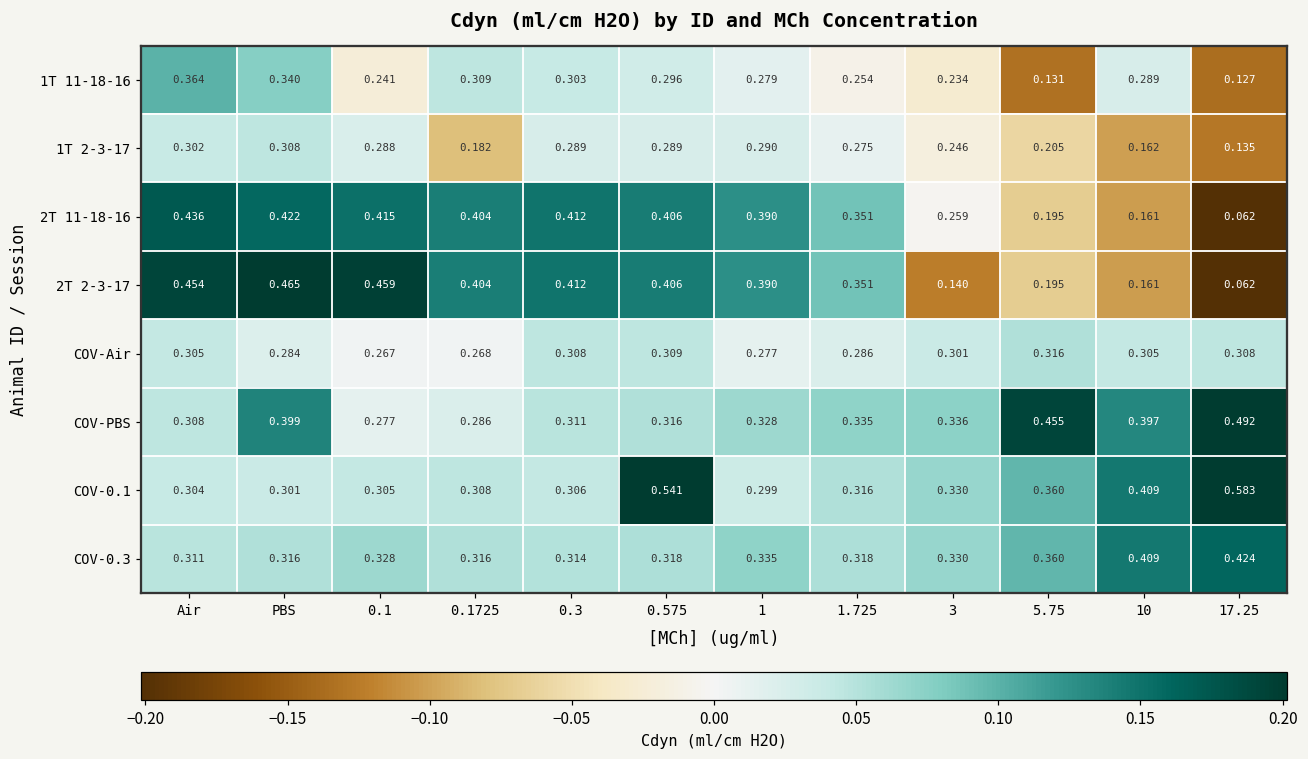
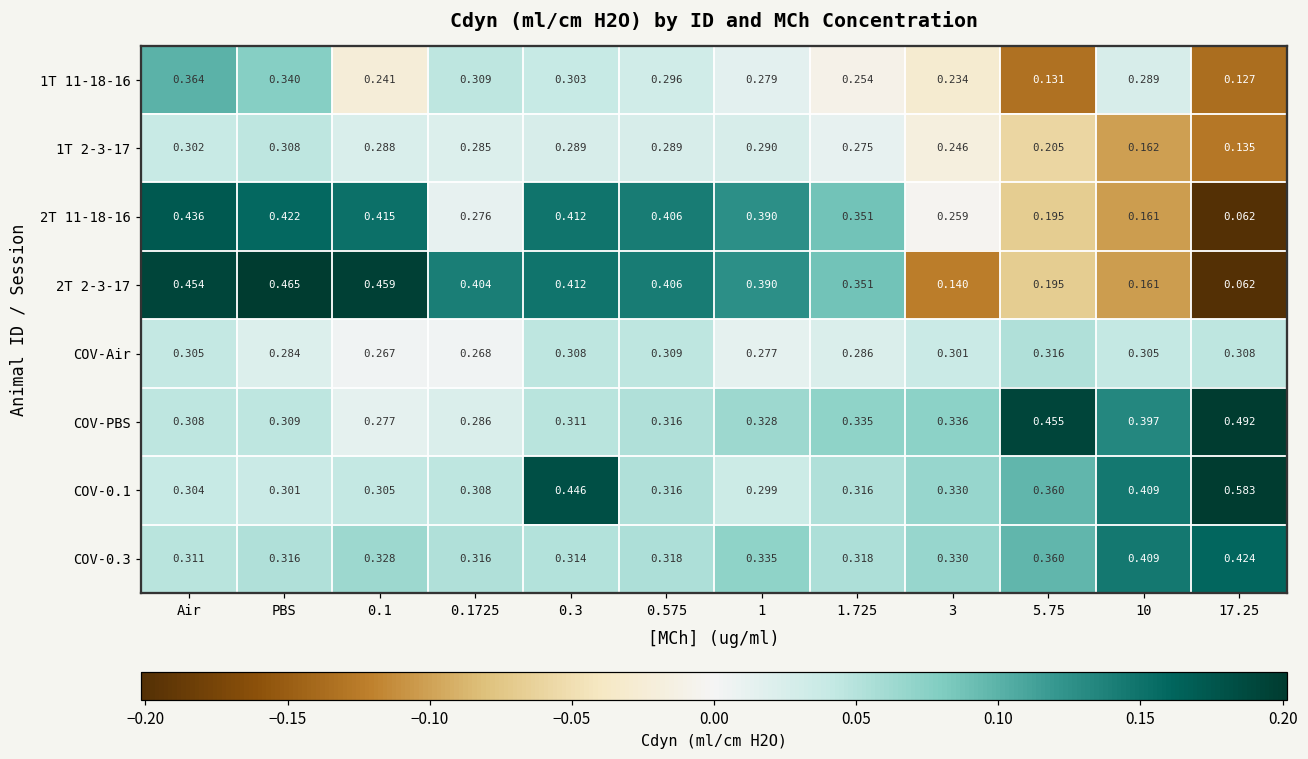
  {
    "1T 11-18-16": {
      "Air": 0.364,
      "PBS": 0.340,
      "0.1": 0.241,
      "0.1725": 0.309,
      "0.3": 0.303,
      "0.575": 0.296,
      "1": 0.279,
      "1.725": 0.254,
      "3": 0.234,
      "5.75": 0.131,
      "10": 0.289,
      "17.25": 0.127
    },
    "1T 2-3-17": {
      "Air": 0.302,
      "PBS": 0.308,
      "0.1": 0.288,
-     "0.1725": 0.182,
+     "0.1725": 0.285,
      "0.3": 0.289,
      "0.575": 0.289,
      "1": 0.290,
      "1.725": 0.275,
      "3": 0.246,
      "5.75": 0.205,
      "10": 0.162,
      "17.25": 0.135
    },
    "2T 11-18-16": {
      "Air": 0.436,
      "PBS": 0.422,
      "0.1": 0.415,
-     "0.1725": 0.404,
+     "0.1725": 0.276,
      "0.3": 0.412,
      "0.575": 0.406,
      "1": 0.390,
      "1.725": 0.351,
      "3": 0.259,
      "5.75": 0.195,
      "10": 0.161,
      "17.25": 0.062
    },
    "2T 2-3-17": {
      "Air": 0.454,
      "PBS": 0.465,
      "0.1": 0.459,
      "0.1725": 0.404,
      "0.3": 0.412,
      "0.575": 0.406,
      "1": 0.390,
      "1.725": 0.351,
      "3": 0.140,
      "5.75": 0.195,
      "10": 0.161,
      "17.25": 0.062
    },
    "COV-Air": {
      "Air": 0.305,
      "PBS": 0.284,
      "0.1": 0.267,
      "0.1725": 0.268,
      "0.3": 0.308,
      "0.575": 0.309,
      "1": 0.277,
      "1.725": 0.286,
      "3": 0.301,
      "5.75": 0.316,
      "10": 0.305,
      "17.25": 0.308
    },
    "COV-PBS": {
      "Air": 0.308,
-     "PBS": 0.399,
+     "PBS": 0.309,
      "0.1": 0.277,
      "0.1725": 0.286,
      "0.3": 0.311,
      "0.575": 0.316,
      "1": 0.328,
      "1.725": 0.335,
      "3": 0.336,
      "5.75": 0.455,
      "10": 0.397,
      "17.25": 0.492
    },
    "COV-0.1": {
      "Air": 0.304,
      "PBS": 0.301,
      "0.1": 0.305,
      "0.1725": 0.308,
-     "0.3": 0.306,
-     "0.575": 0.541,
+     "0.3": 0.446,
+     "0.575": 0.316,
      "1": 0.299,
      "1.725": 0.316,
      "3": 0.330,
      "5.75": 0.360,
      "10": 0.409,
      "17.25": 0.583
    },
    "COV-0.3": {
      "Air": 0.311,
      "PBS": 0.316,
      "0.1": 0.328,
      "0.1725": 0.316,
      "0.3": 0.314,
      "0.575": 0.318,
      "1": 0.335,
      "1.725": 0.318,
      "3": 0.330,
      "5.75": 0.360,
      "10": 0.409,
      "17.25": 0.424
    }
  }
